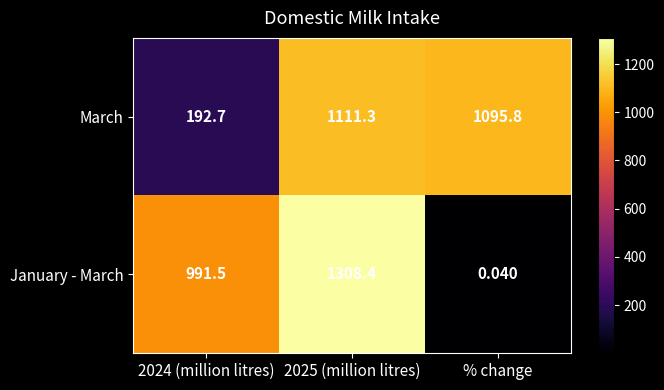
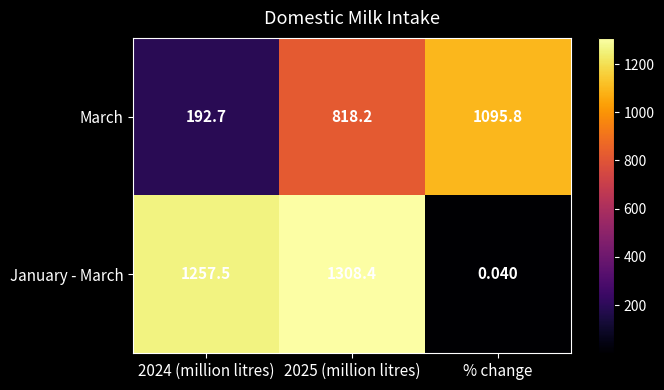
  {
    "March": {
      "2024 (million litres)": 192.7,
-     "2025 (million litres)": 1111.3,
+     "2025 (million litres)": 818.2,
      "% change": 1095.8
    },
    "January - March": {
-     "2024 (million litres)": 991.5,
+     "2024 (million litres)": 1257.5,
      "2025 (million litres)": 1308.4,
      "% change": 0.040
    }
  }
